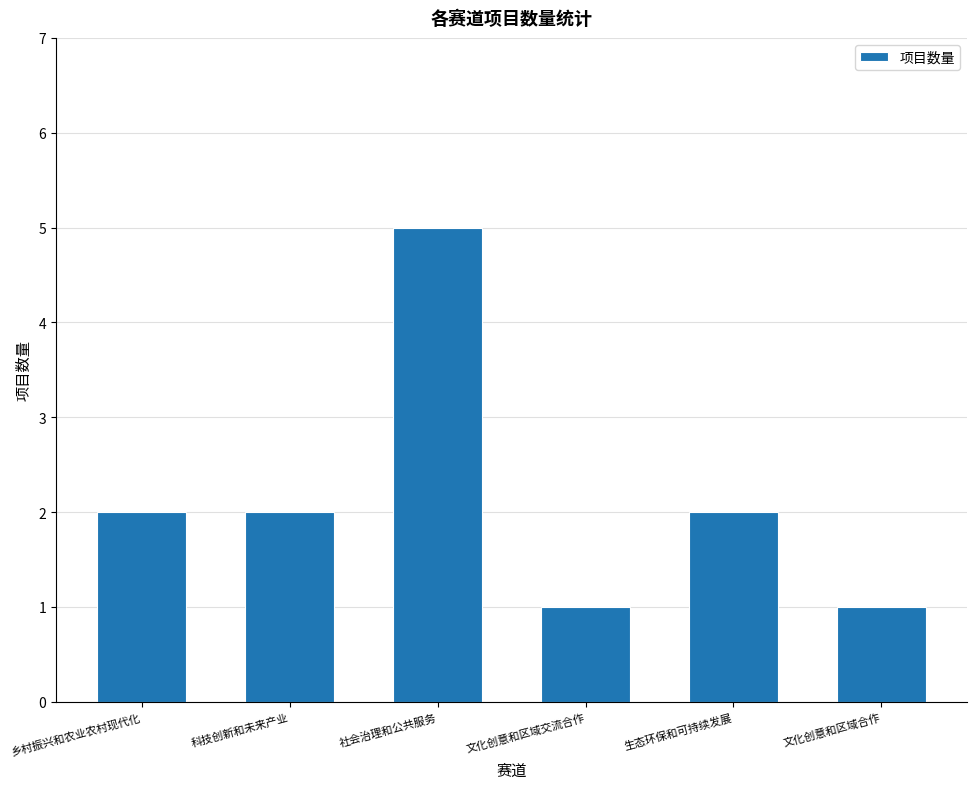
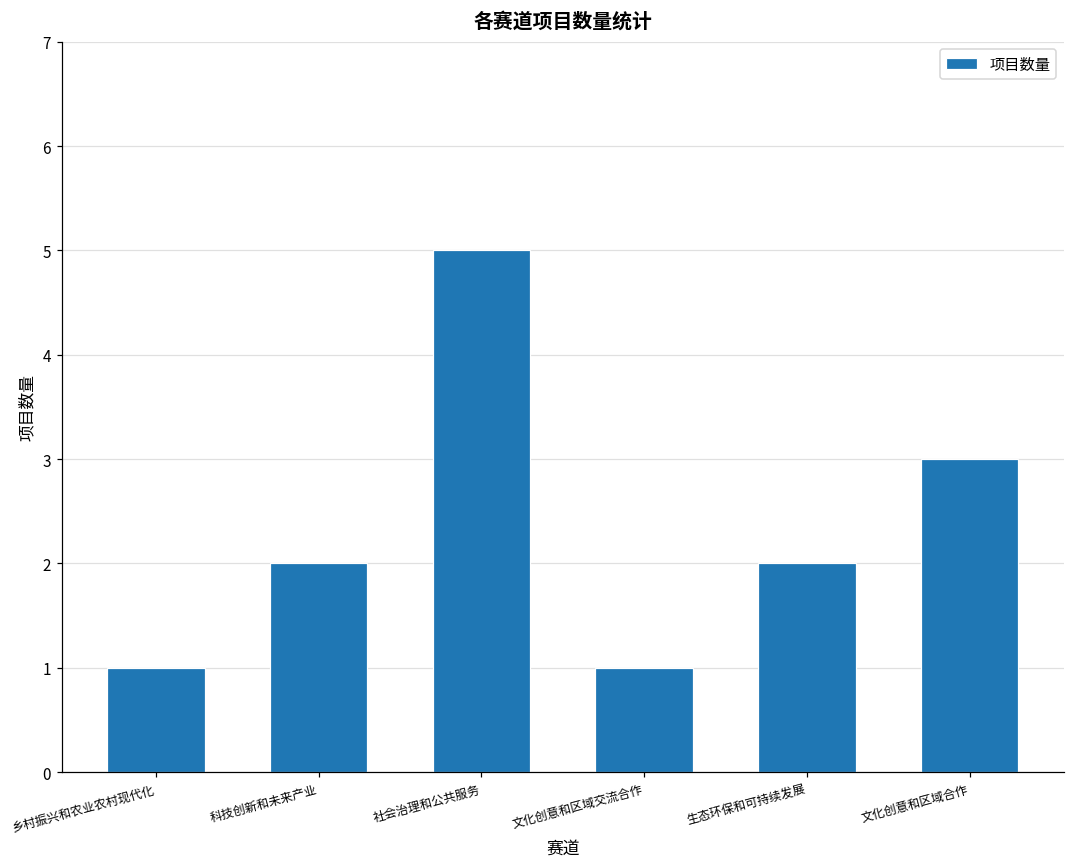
  {
-   "乡村振兴和农业农村现代化": 2,
+   "乡村振兴和农业农村现代化": 1,
    "科技创新和未来产业": 2,
    "社会治理和公共服务": 5,
    "文化创意和区域交流合作": 1,
    "生态环保和可持续发展": 2,
-   "文化创意和区域合作": 1
+   "文化创意和区域合作": 3
  }
